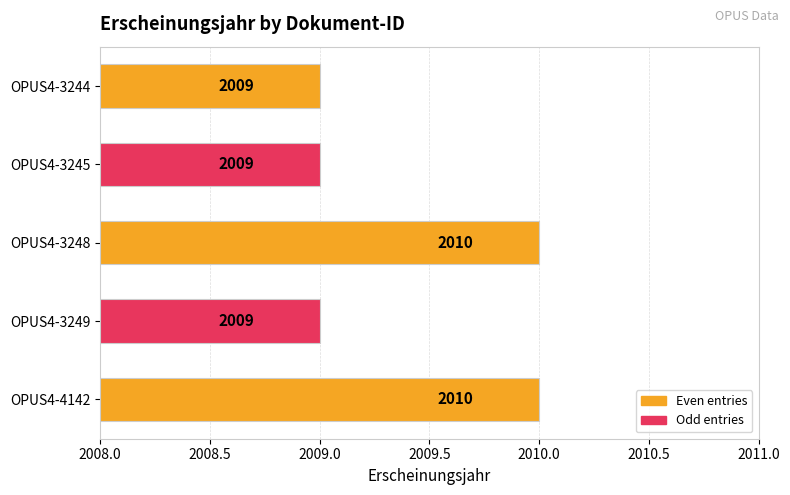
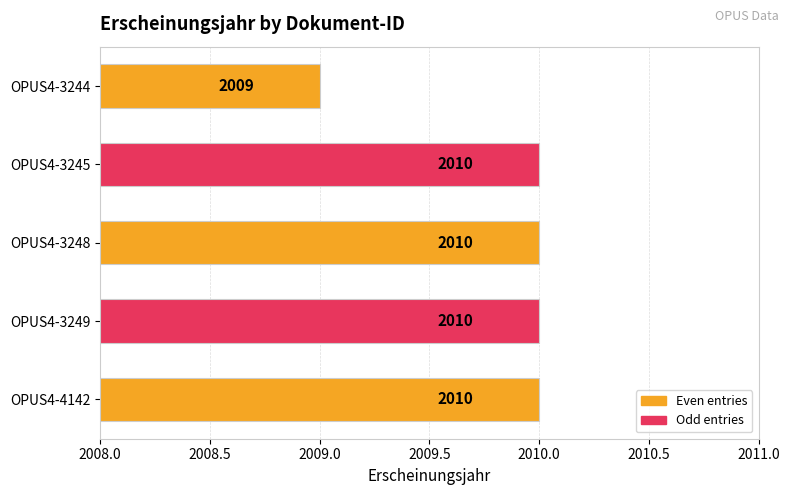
  {
    "OPUS4-3244": 2009,
-   "OPUS4-3245": 2009,
+   "OPUS4-3245": 2010,
    "OPUS4-3248": 2010,
-   "OPUS4-3249": 2009,
+   "OPUS4-3249": 2010,
    "OPUS4-4142": 2010
  }
